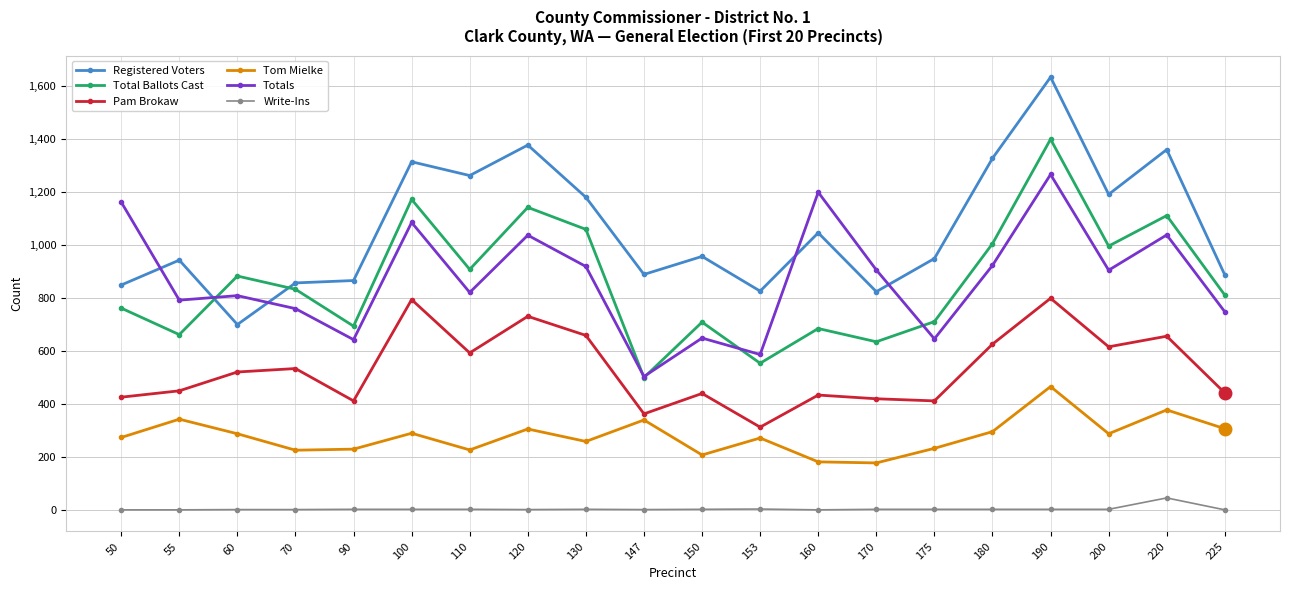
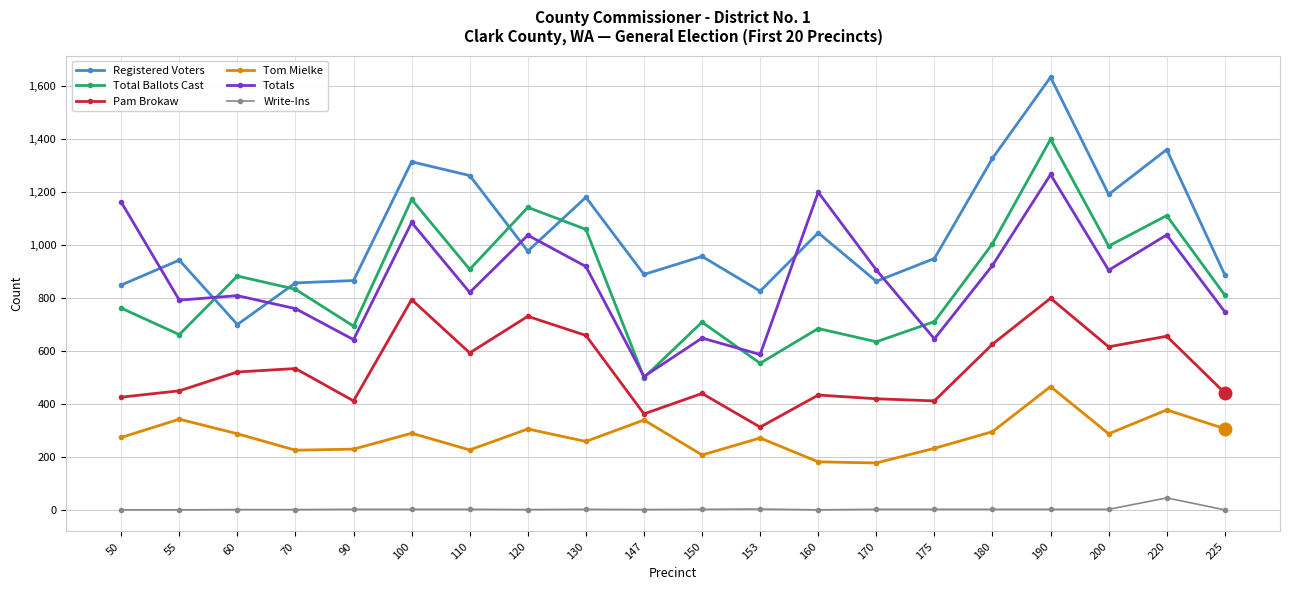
  {
    "Registered Voters": {
      "50": "850",
      "55": "940",
      "60": "700",
      "70": "860",
      "90": "870",
      "100": "1,310",
      "110": "1,260",
-     "120": "1,380",
+     "120": "980",
      "130": "1,180",
      "147": "890",
      "150": "960",
      "153": "830",
      "160": "1,050",
-     "170": "820",
+     "170": "860",
      "175": "950",
      "180": "1,330",
      "190": "1,630",
      "200": "1,190",
      "220": "1,360",
      "225": "890"
    },
    "Total Ballots Cast": {
      "50": "760",
      "55": "660",
      "60": "880",
      "70": "830",
      "90": "690",
      "100": "1,170",
      "110": "910",
      "120": "1,140",
      "130": "1,060",
      "150": "710",
      "153": "550",
      "160": "680",
      "170": "630",
      "175": "710",
      "180": "1,000",
      "190": "1,400",
      "200": "1,000",
      "220": "1,110",
      "225": "810"
    },
    "Totals": {
      "50": "1,160",
      "55": "790",
      "60": "810",
      "70": "760",
      "90": "640",
      "100": "1,080",
      "110": "820",
      "120": "1,040",
      "130": "920",
      "150": "650",
      "153": "590",
      "160": "1,200",
      "170": "910",
      "175": "650",
      "180": "920",
      "190": "1,270",
      "200": "900",
      "220": "1,040",
      "225": "750"
    },
    "Write-Ins": {
      "50": "0",
      "55": "0",
      "60": "0",
      "70": "0",
      "90": "0",
      "100": "0",
      "110": "0",
      "120": "0",
      "130": "0",
      "147": "0",
      "150": "0",
      "153": "0",
      "160": "0",
      "170": "0",
      "175": "0",
      "180": "0",
      "190": "0",
      "200": "0",
      "220": "50",
      "225": "0"
    }
  }
